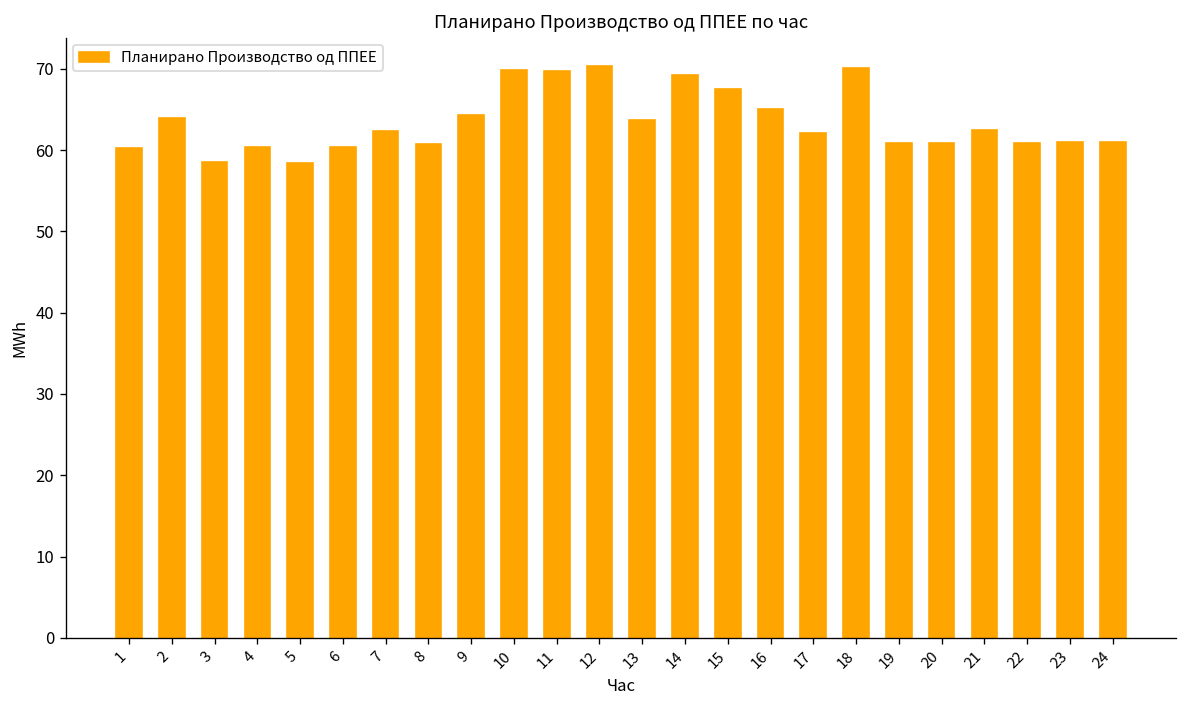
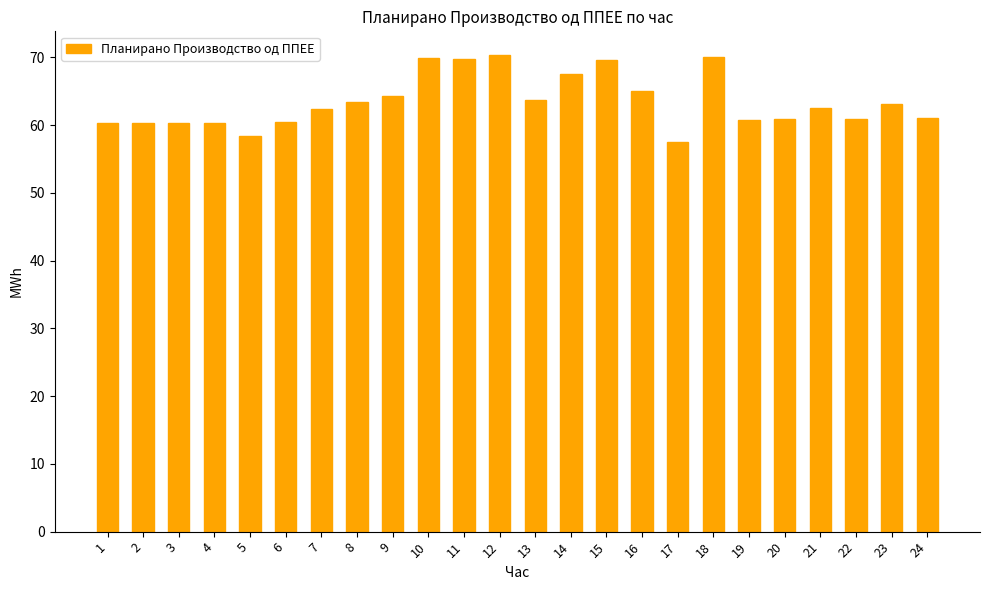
  {
    "1": 60,
-   "2": 64,
-   "3": 58,
+   "2": 60,
+   "3": 60,
    "4": 60,
    "5": 58,
    "6": 60,
    "7": 62,
-   "8": 61,
+   "8": 63,
    "9": 64,
    "10": 70,
    "11": 70,
    "12": 70,
    "13": 64,
-   "14": 69,
-   "15": 68,
+   "14": 68,
+   "15": 70,
    "16": 65,
-   "17": 62,
+   "17": 57,
    "18": 70,
    "19": 61,
    "20": 61,
    "21": 63,
    "22": 61,
-   "23": 61,
+   "23": 63,
    "24": 61
  }
